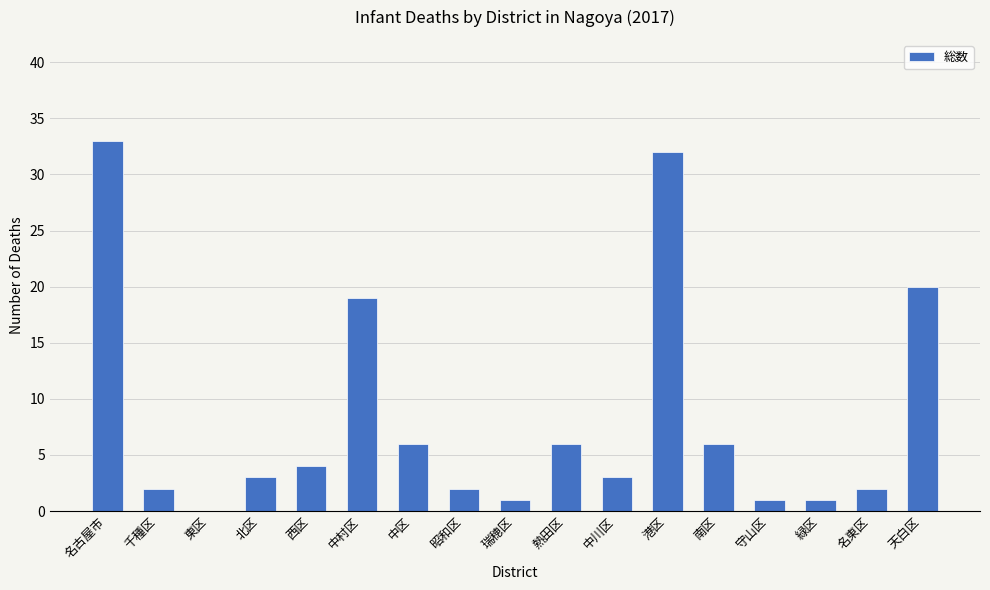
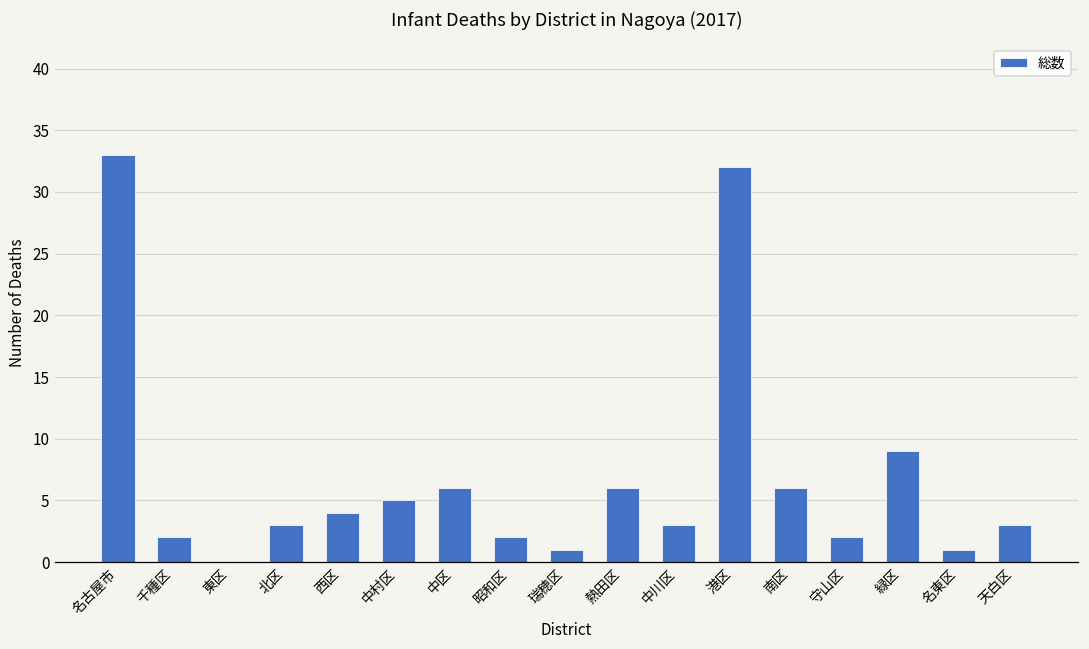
  {
    "名古屋市": 33,
    "千種区": 2,
    "東区": 0,
    "北区": 3,
    "西区": 4,
-   "中村区": 19,
+   "中村区": 5,
    "中区": 6,
    "昭和区": 2,
    "瑞穂区": 1,
    "熱田区": 6,
    "中川区": 3,
    "港区": 32,
    "南区": 6,
-   "守山区": 1,
-   "緑区": 1,
-   "名東区": 2,
-   "天白区": 20
+   "守山区": 2,
+   "緑区": 9,
+   "名東区": 1,
+   "天白区": 3
  }
